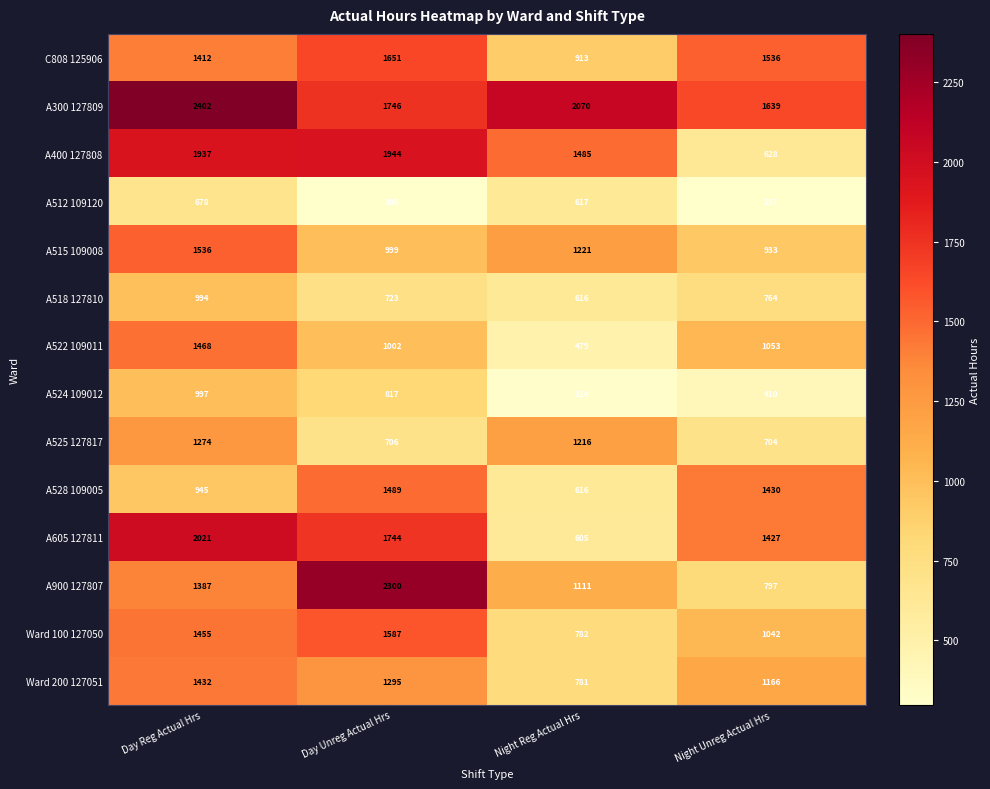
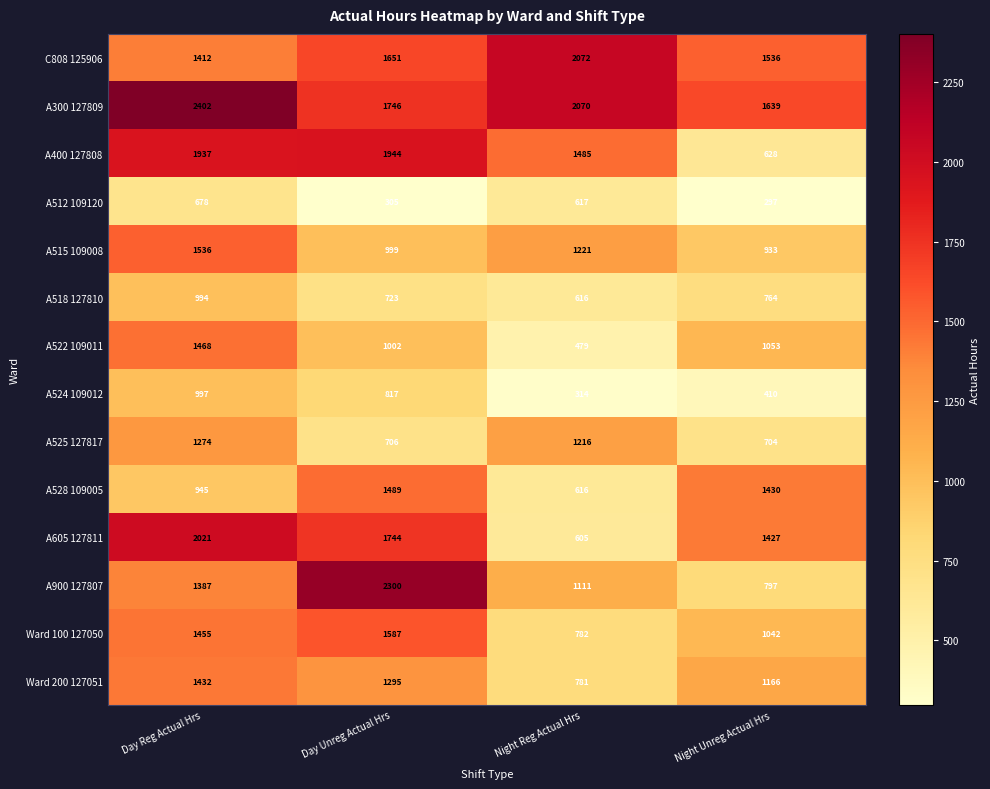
  {
    "C808 125906": {
      "Day Reg Actual Hrs": 1412,
      "Day Unreg Actual Hrs": 1651,
-     "Night Reg Actual Hrs": 913,
+     "Night Reg Actual Hrs": 2072,
      "Night Unreg Actual Hrs": 1536
    },
    "A300 127809": {
      "Day Reg Actual Hrs": 2402,
      "Day Unreg Actual Hrs": 1746,
      "Night Reg Actual Hrs": 2070,
      "Night Unreg Actual Hrs": 1639
    },
    "A400 127808": {
      "Day Reg Actual Hrs": 1937,
      "Day Unreg Actual Hrs": 1944,
      "Night Reg Actual Hrs": 1485,
      "Night Unreg Actual Hrs": 628
    },
    "A512 109120": {
      "Day Reg Actual Hrs": 678,
      "Day Unreg Actual Hrs": 305,
      "Night Reg Actual Hrs": 617,
      "Night Unreg Actual Hrs": 297
    },
    "A515 109008": {
      "Day Reg Actual Hrs": 1536,
      "Day Unreg Actual Hrs": 999,
      "Night Reg Actual Hrs": 1221,
      "Night Unreg Actual Hrs": 933
    },
    "A518 127810": {
      "Day Reg Actual Hrs": 994,
      "Day Unreg Actual Hrs": 723,
      "Night Reg Actual Hrs": 616,
      "Night Unreg Actual Hrs": 764
    },
    "A522 109011": {
      "Day Reg Actual Hrs": 1468,
      "Day Unreg Actual Hrs": 1002,
      "Night Reg Actual Hrs": 479,
      "Night Unreg Actual Hrs": 1053
    },
    "A524 109012": {
      "Day Reg Actual Hrs": 997,
      "Day Unreg Actual Hrs": 817,
      "Night Reg Actual Hrs": 314,
      "Night Unreg Actual Hrs": 410
    },
    "A525 127817": {
      "Day Reg Actual Hrs": 1274,
      "Day Unreg Actual Hrs": 706,
      "Night Reg Actual Hrs": 1216,
      "Night Unreg Actual Hrs": 704
    },
    "A528 109005": {
      "Day Reg Actual Hrs": 945,
      "Day Unreg Actual Hrs": 1489,
      "Night Reg Actual Hrs": 616,
      "Night Unreg Actual Hrs": 1430
    },
    "A605 127811": {
      "Day Reg Actual Hrs": 2021,
      "Day Unreg Actual Hrs": 1744,
      "Night Reg Actual Hrs": 605,
      "Night Unreg Actual Hrs": 1427
    },
    "A900 127807": {
      "Day Reg Actual Hrs": 1387,
      "Day Unreg Actual Hrs": 2300,
      "Night Reg Actual Hrs": 1111,
      "Night Unreg Actual Hrs": 797
    },
    "Ward 100 127050": {
      "Day Reg Actual Hrs": 1455,
      "Day Unreg Actual Hrs": 1587,
      "Night Reg Actual Hrs": 782,
      "Night Unreg Actual Hrs": 1042
    },
    "Ward 200 127051": {
      "Day Reg Actual Hrs": 1432,
      "Day Unreg Actual Hrs": 1295,
      "Night Reg Actual Hrs": 781,
      "Night Unreg Actual Hrs": 1166
    }
  }
